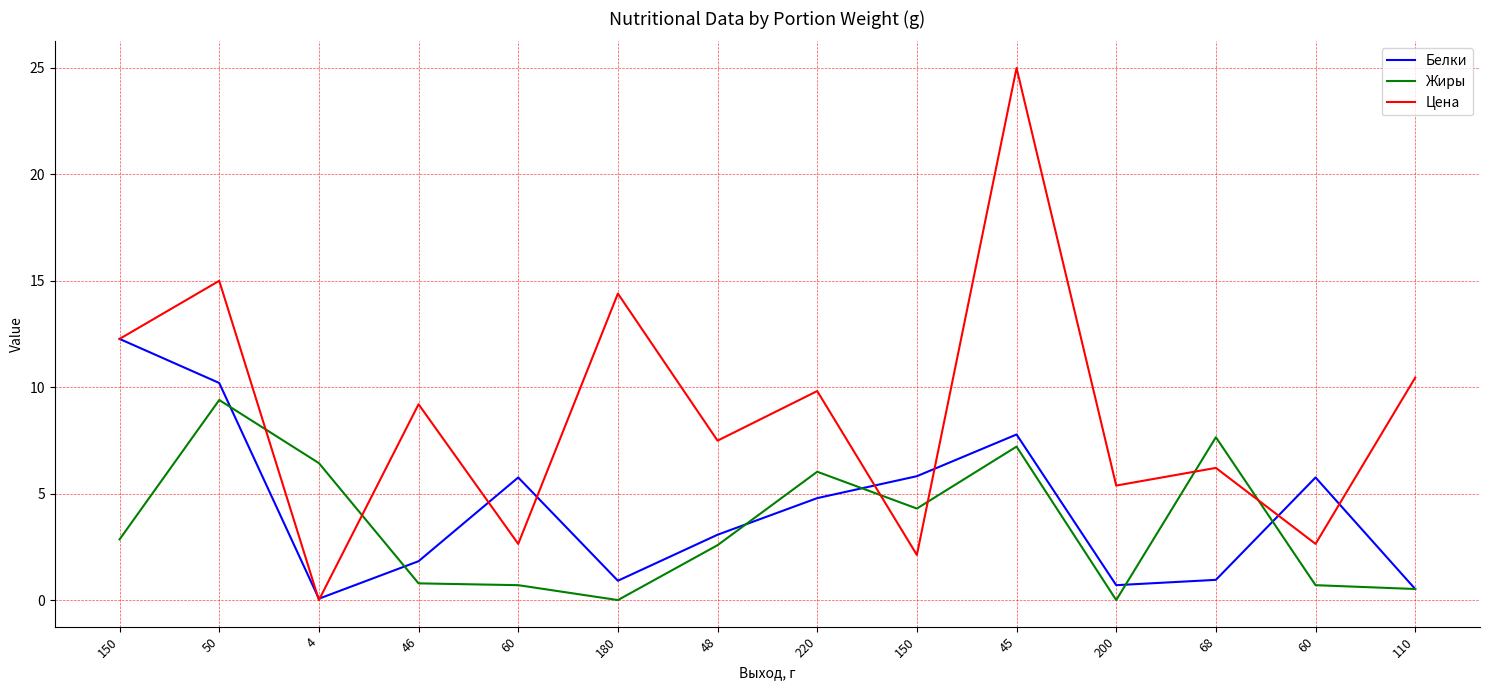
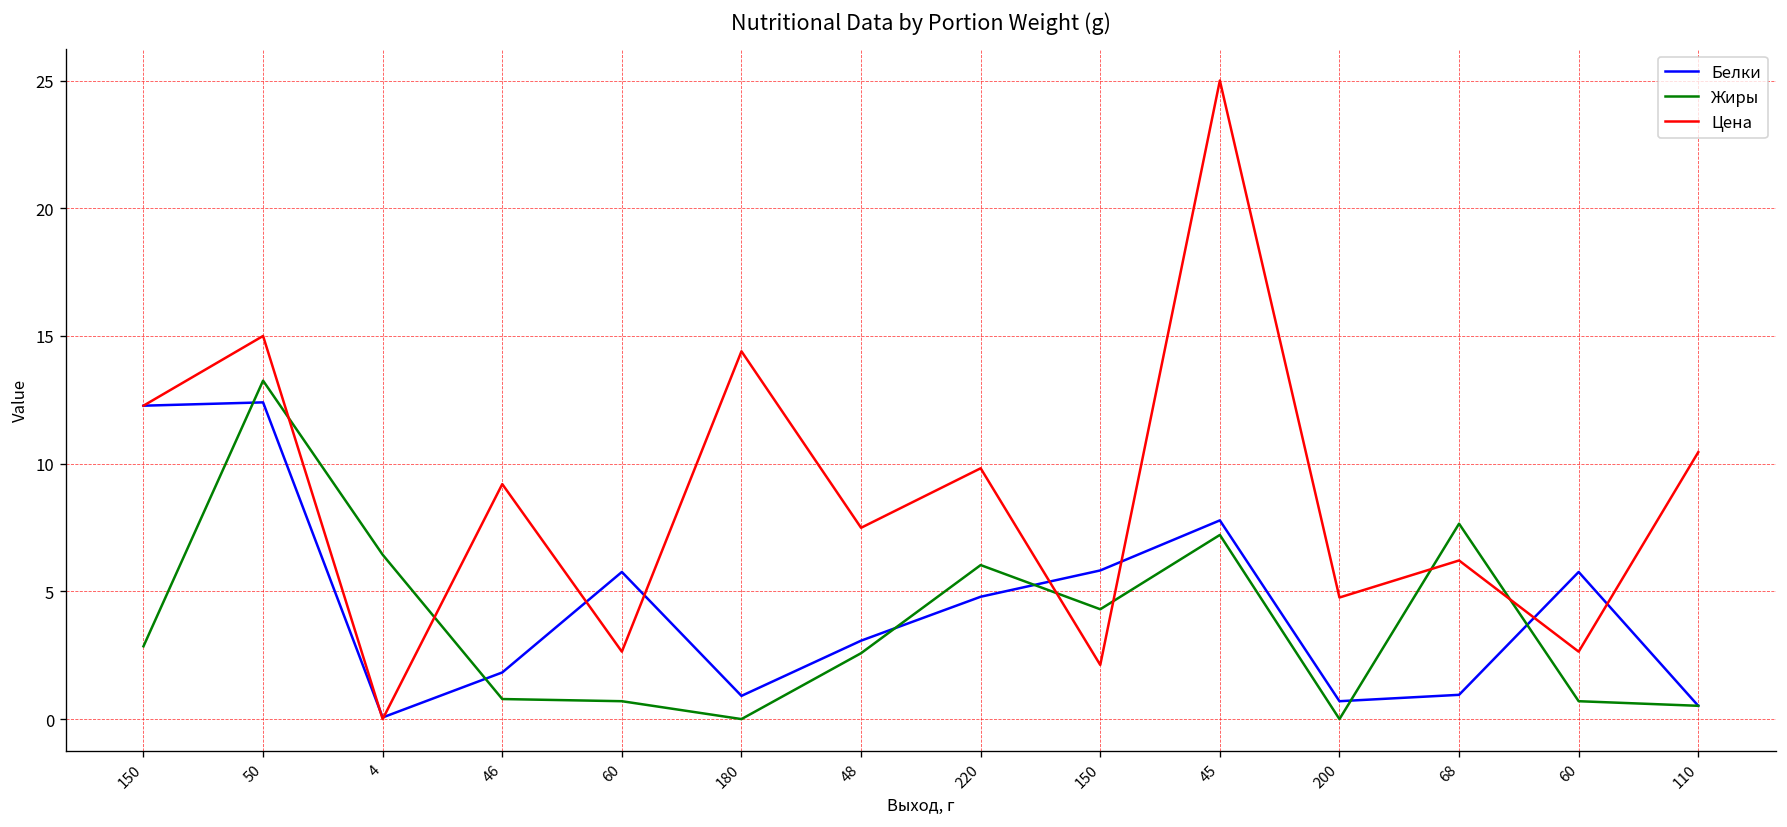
  {
    "Белки": {
-     "50": 10.2,
+     "50": 12.4,
      "46": 1.8,
      "180": 0.9,
      "48": 3.1,
      "220": 4.8,
      "45": 7.8,
      "200": 0.7,
      "68": 1.0
    },
    "Жиры": {
-     "50": 9.4,
+     "50": 13.3,
      "4": 6.4,
      "46": 0.8,
      "180": 0.0,
      "48": 2.6,
      "220": 6.0,
      "45": 7.2,
      "200": 0.0,
      "68": 7.7
    },
    "Цена": {
      "50": 15.0,
      "46": 9.2,
      "180": 14.4,
      "48": 7.5,
      "220": 9.8,
      "45": 25.0,
-     "200": 5.4,
+     "200": 4.8,
      "68": 6.2,
      "110": 10.5
    }
  }
